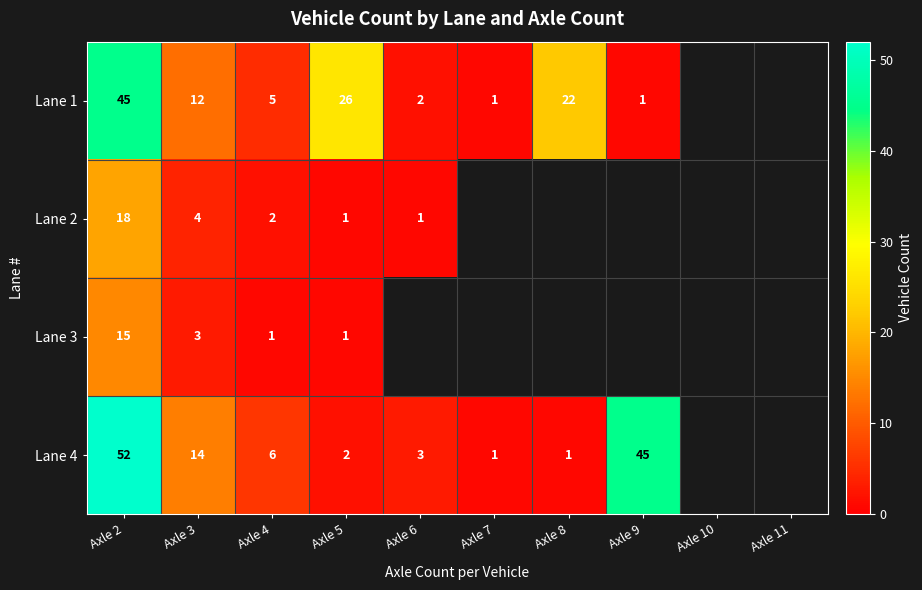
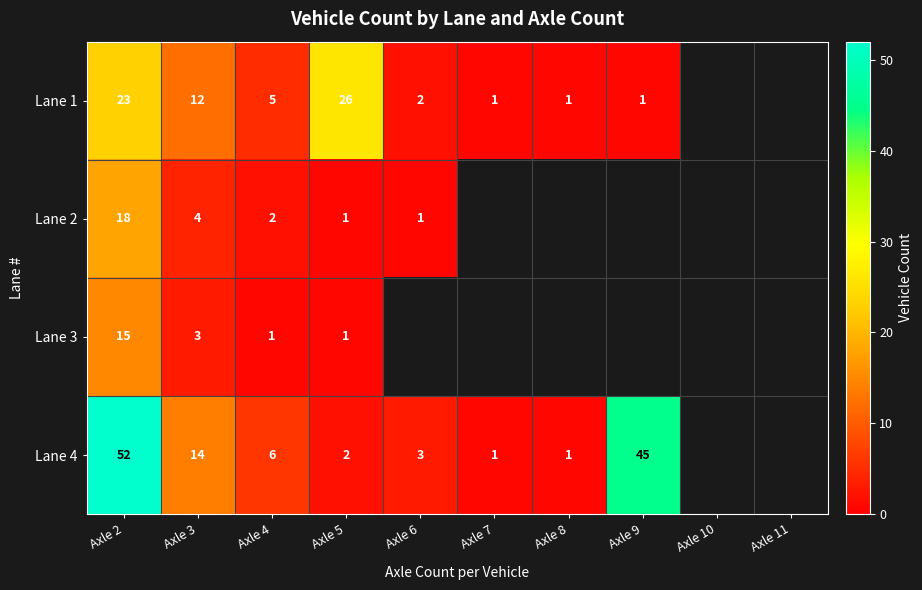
  {
    "Lane 1": {
-     "Axle 2": 45,
+     "Axle 2": 23,
      "Axle 3": 12,
      "Axle 4": 5,
      "Axle 5": 26,
      "Axle 6": 2,
      "Axle 7": 1,
-     "Axle 8": 22,
+     "Axle 8": 1,
      "Axle 9": 1
    },
    "Lane 2": {
      "Axle 2": 18,
      "Axle 3": 4,
      "Axle 4": 2,
      "Axle 5": 1,
      "Axle 6": 1
    },
    "Lane 3": {
      "Axle 2": 15,
      "Axle 3": 3,
      "Axle 4": 1,
      "Axle 5": 1
    },
    "Lane 4": {
      "Axle 2": 52,
      "Axle 3": 14,
      "Axle 4": 6,
      "Axle 5": 2,
      "Axle 6": 3,
      "Axle 7": 1,
      "Axle 8": 1,
      "Axle 9": 45
    }
  }
